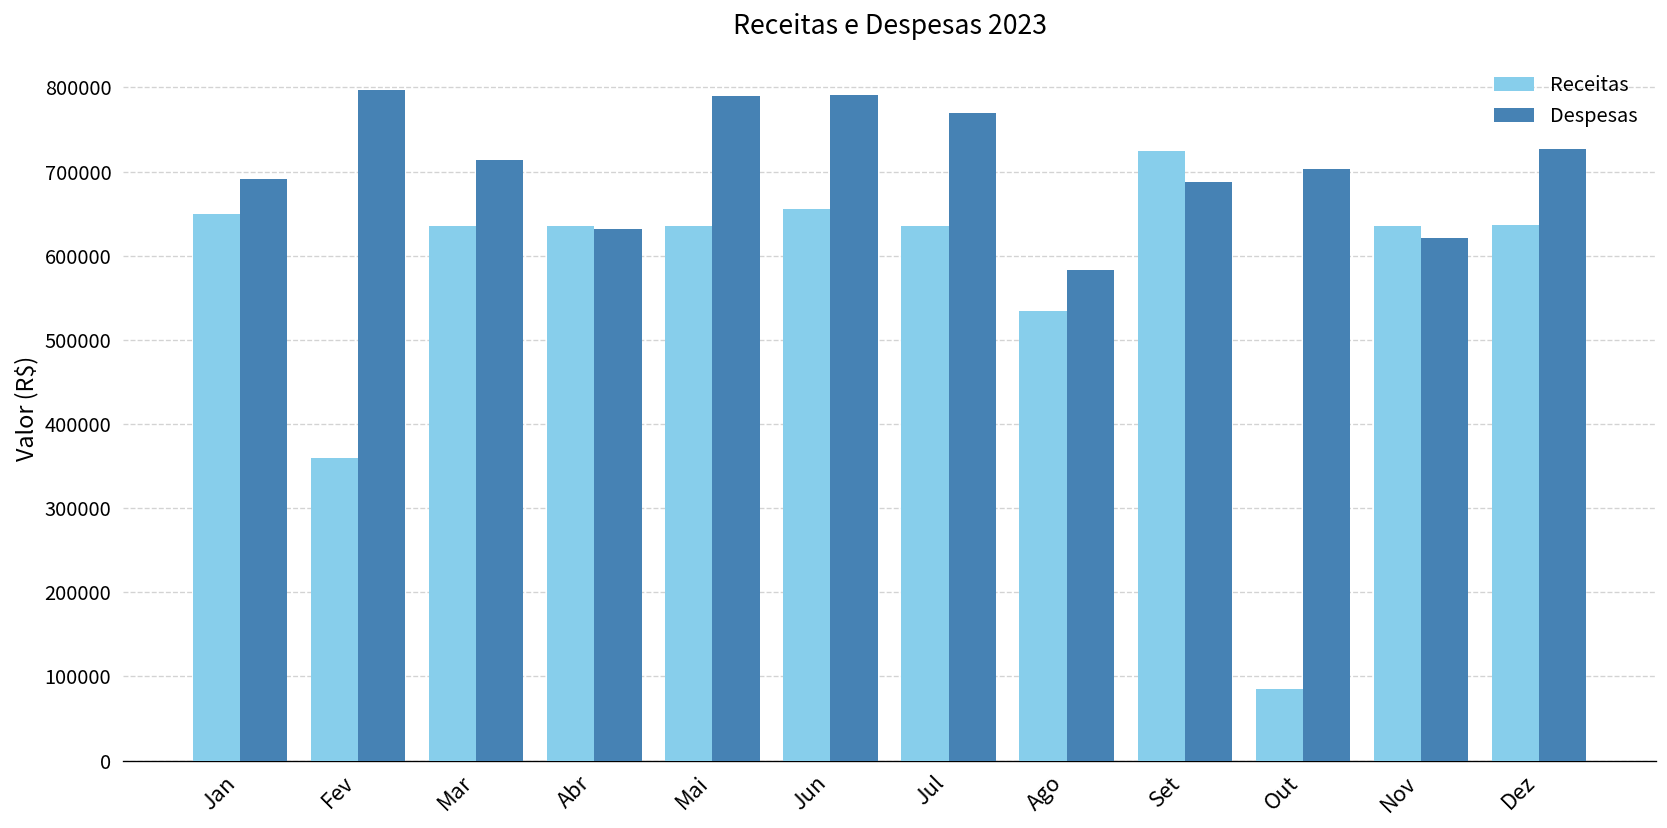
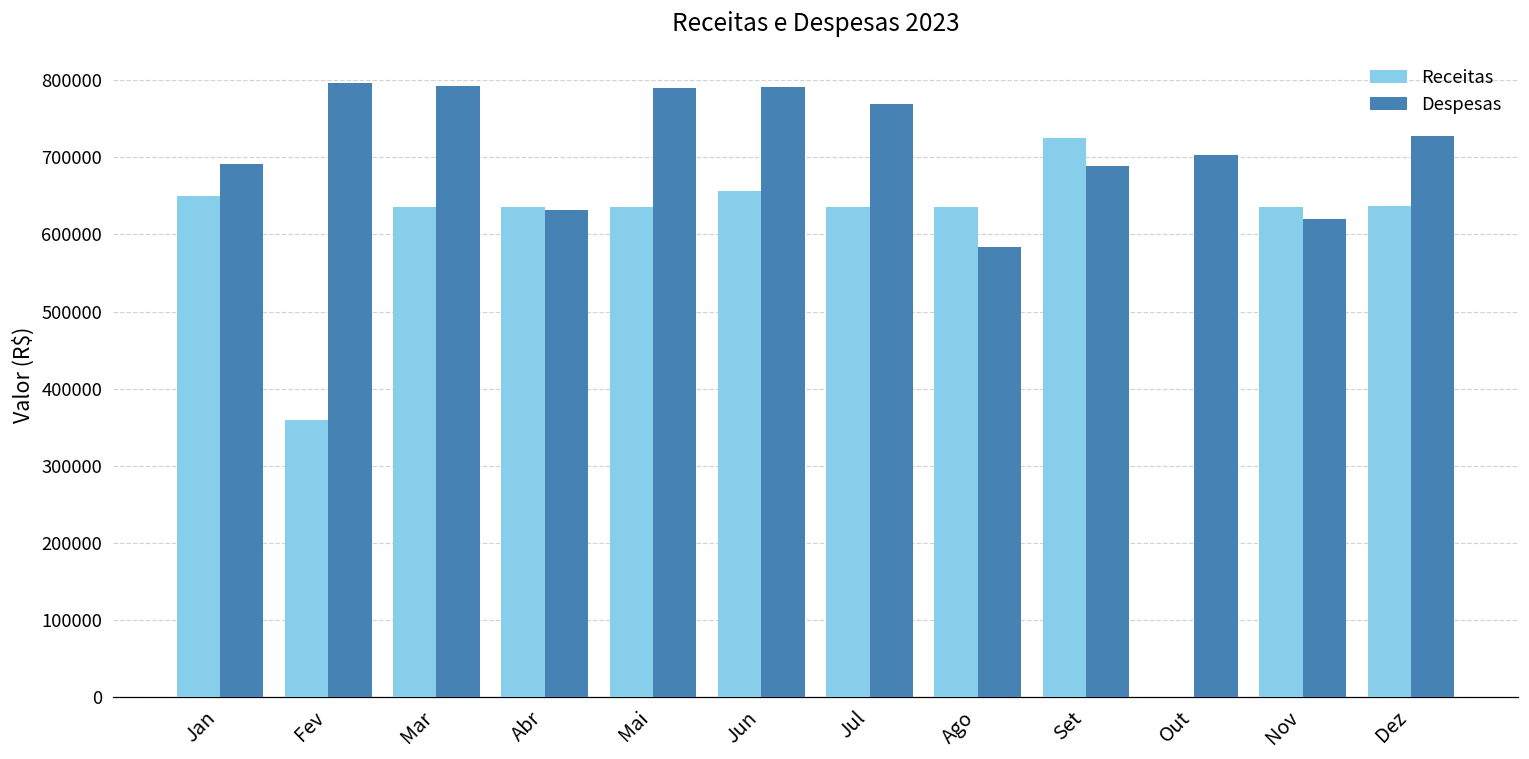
  {
    "Receitas": {
      "Jan": 650000,
      "Fev": 360000,
      "Mar": 640000,
      "Abr": 640000,
      "Mai": 640000,
      "Jun": 660000,
      "Jul": 640000,
-     "Ago": 530000,
+     "Ago": 630000,
      "Set": 720000,
-     "Out": 90000,
+     "Out": 0,
      "Nov": 640000,
      "Dez": 640000
    },
    "Despesas": {
      "Jan": 690000,
      "Fev": 800000,
-     "Mar": 710000,
+     "Mar": 790000,
      "Abr": 630000,
      "Mai": 790000,
      "Jun": 790000,
      "Jul": 770000,
      "Ago": 580000,
      "Set": 690000,
      "Out": 700000,
      "Nov": 620000,
      "Dez": 730000
    }
  }
